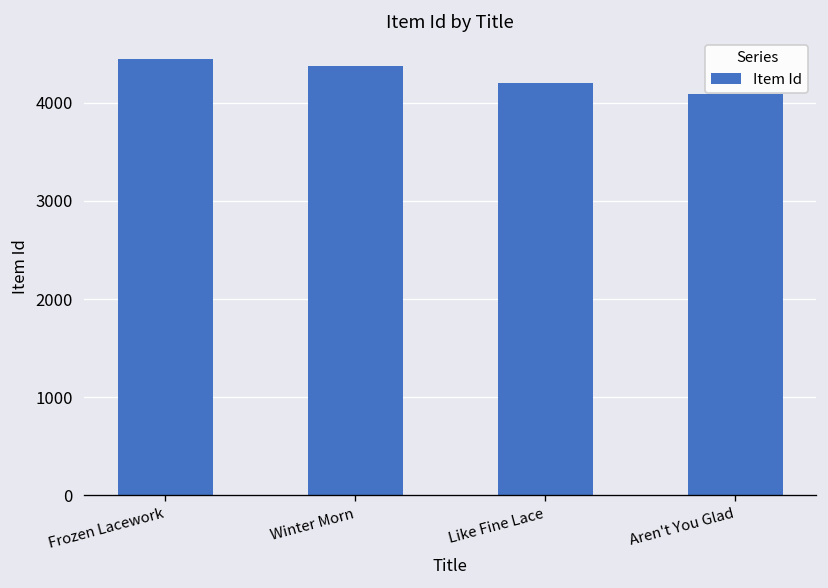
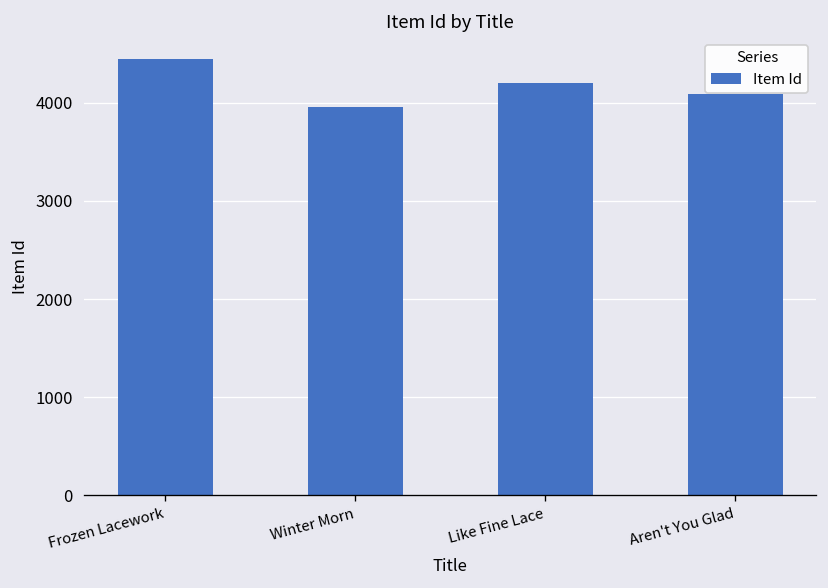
  {
    "Frozen Lacework": 4400,
-   "Winter Morn": 4400,
+   "Winter Morn": 4000,
    "Like Fine Lace": 4200
  }
